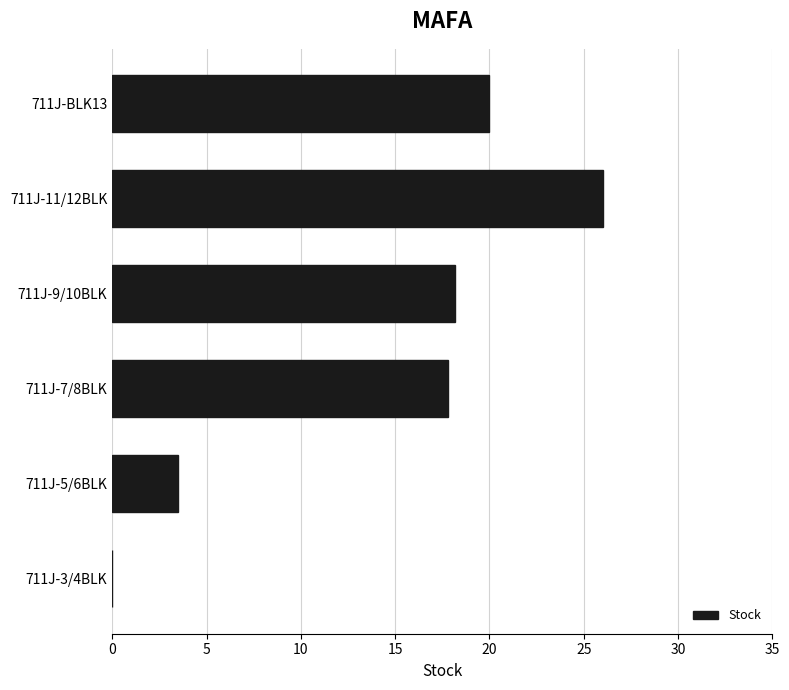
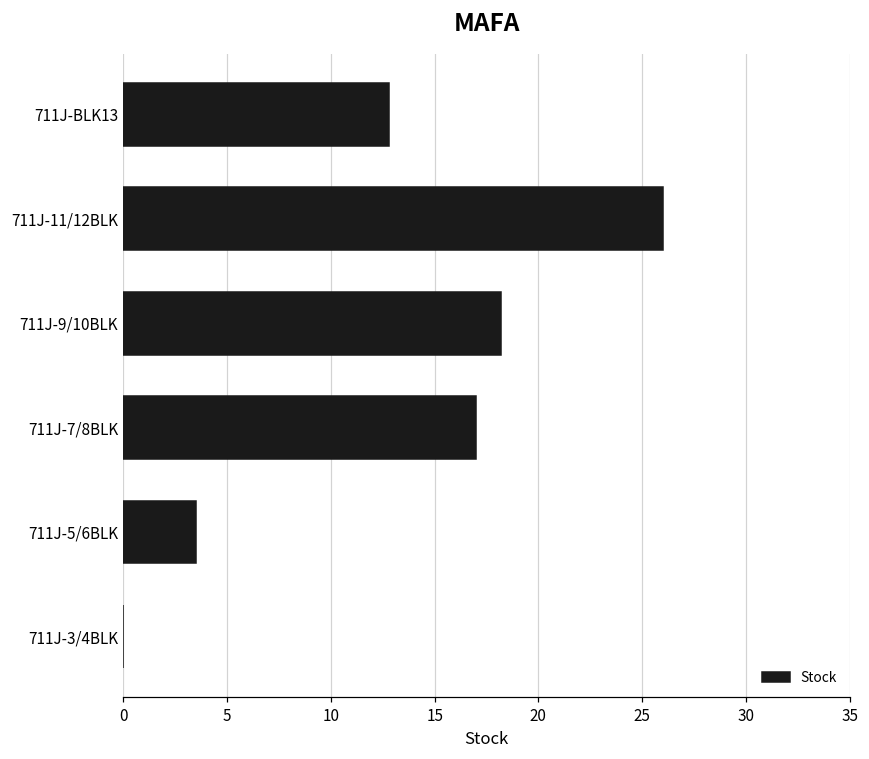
  {
-   "711J-BLK13": 20.0,
+   "711J-BLK13": 12.8,
    "711J-11/12BLK": 26.0,
    "711J-9/10BLK": 18.2,
-   "711J-7/8BLK": 17.8,
+   "711J-7/8BLK": 17.0,
    "711J-5/6BLK": 3.5,
    "711J-3/4BLK": 0.0
  }
